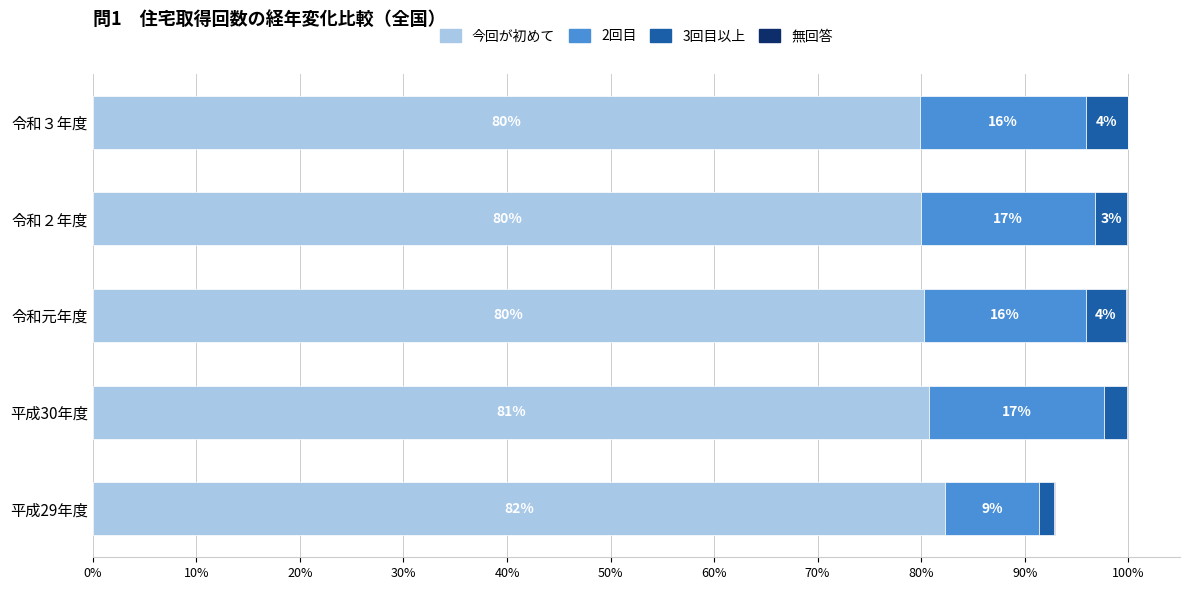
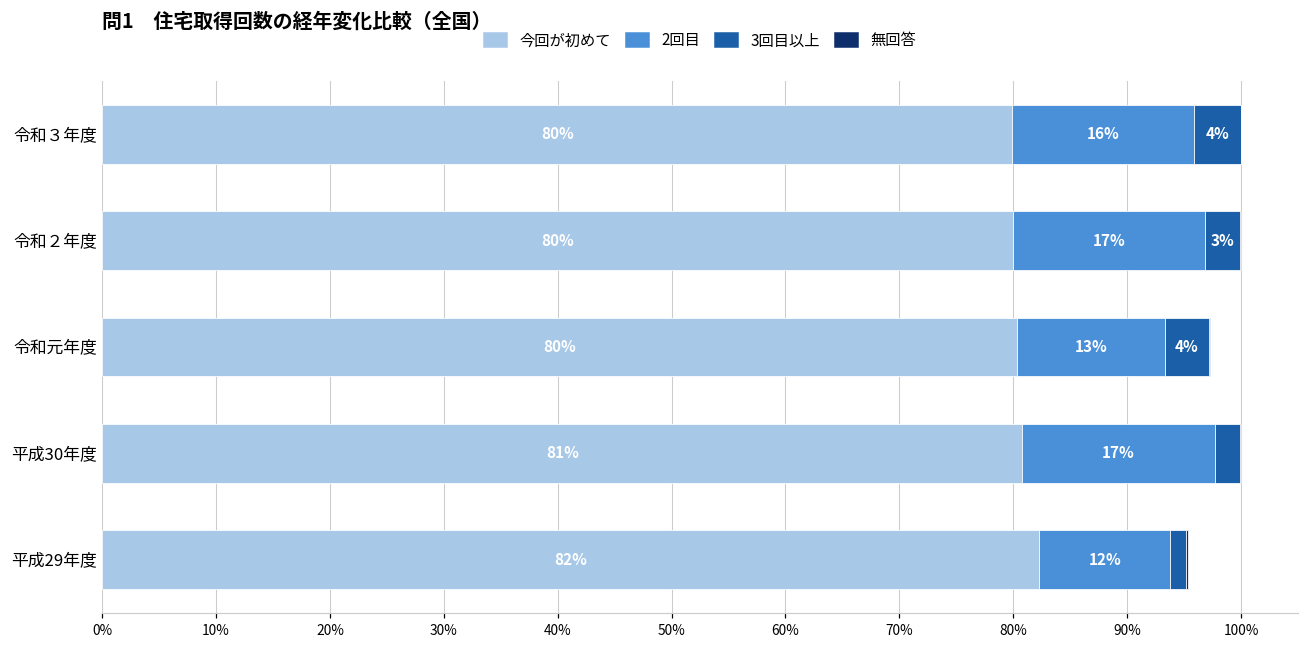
  {
    "今回が初めて": {
      "令和３年度": "80%",
      "令和２年度": "80%",
      "令和元年度": "80%",
      "平成30年度": "81%",
      "平成29年度": "82%"
    },
    "2回目": {
      "令和３年度": "16%",
      "令和２年度": "17%",
-     "令和元年度": "16%",
+     "令和元年度": "13%",
      "平成30年度": "17%",
-     "平成29年度": "9%"
+     "平成29年度": "12%"
    },
    "3回目以上": {
      "令和３年度": "4%",
      "令和２年度": "3%",
      "令和元年度": "4%"
    },
    "無回答": {
      "令和３年度": "0.0%"
    }
  }
